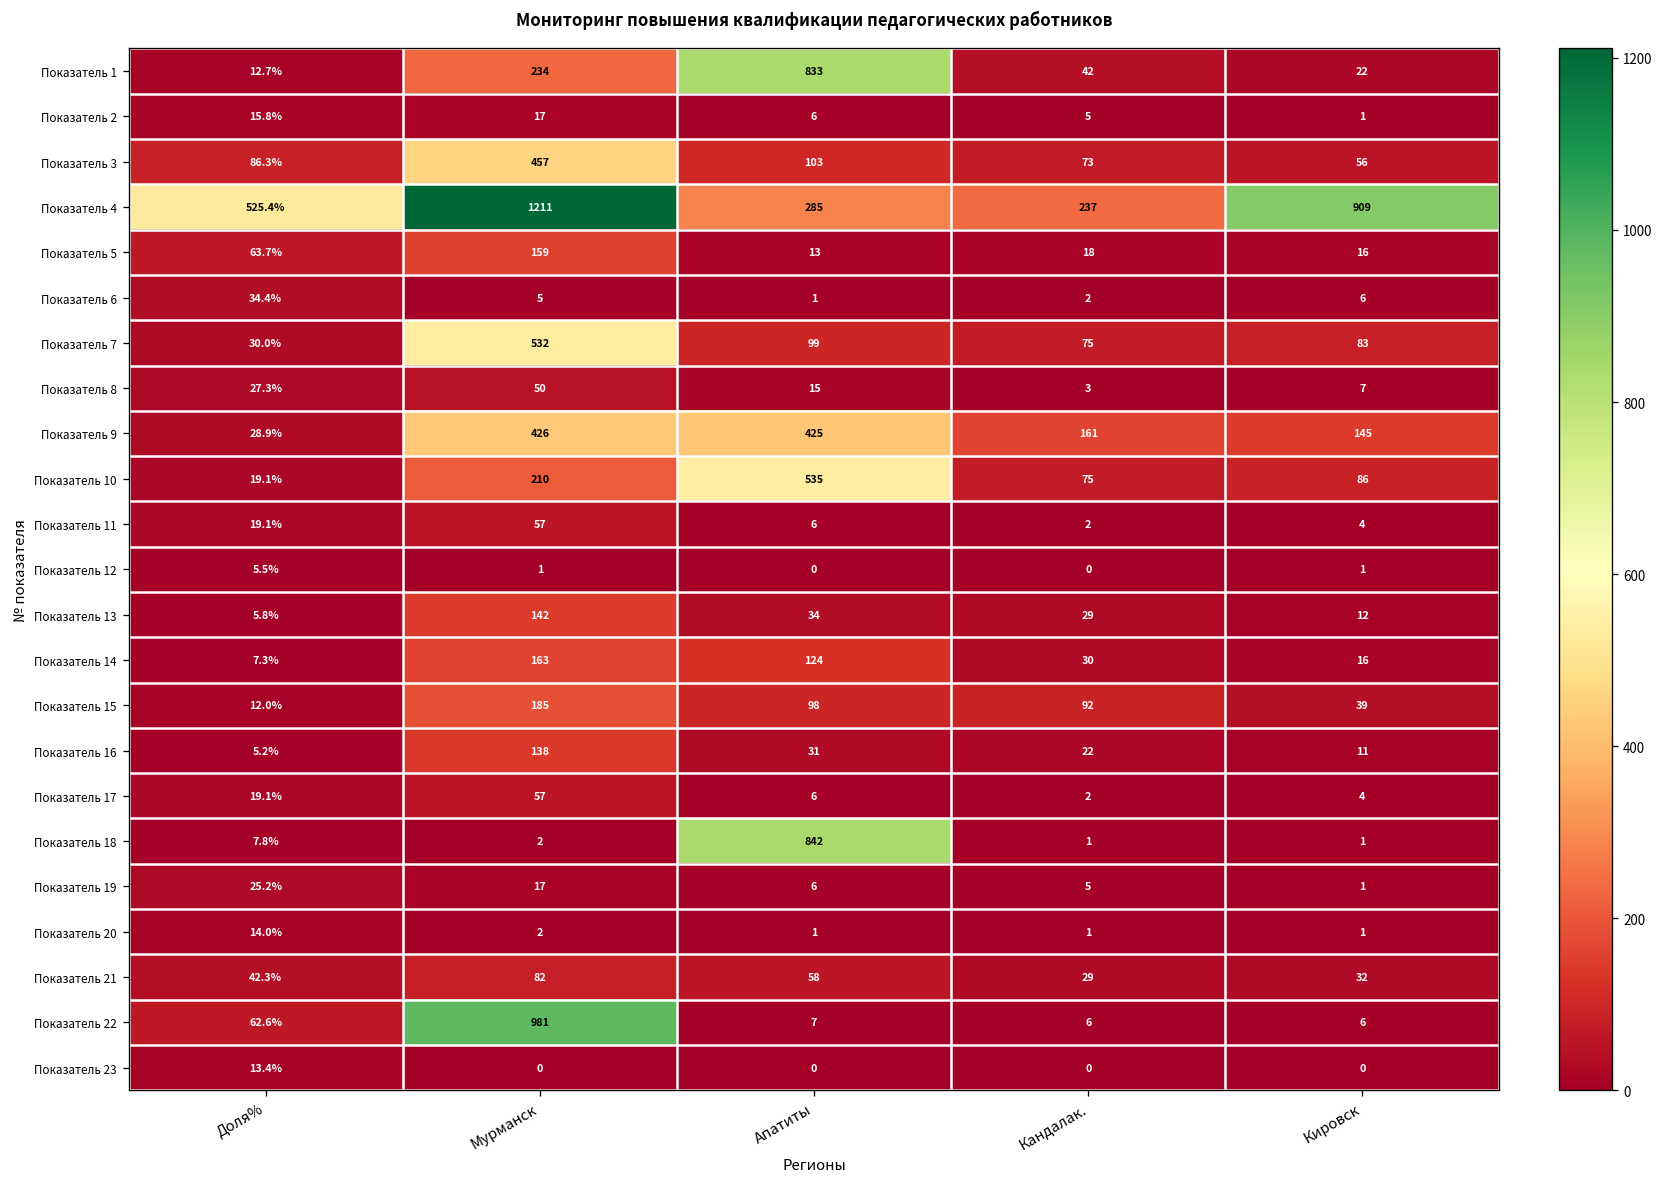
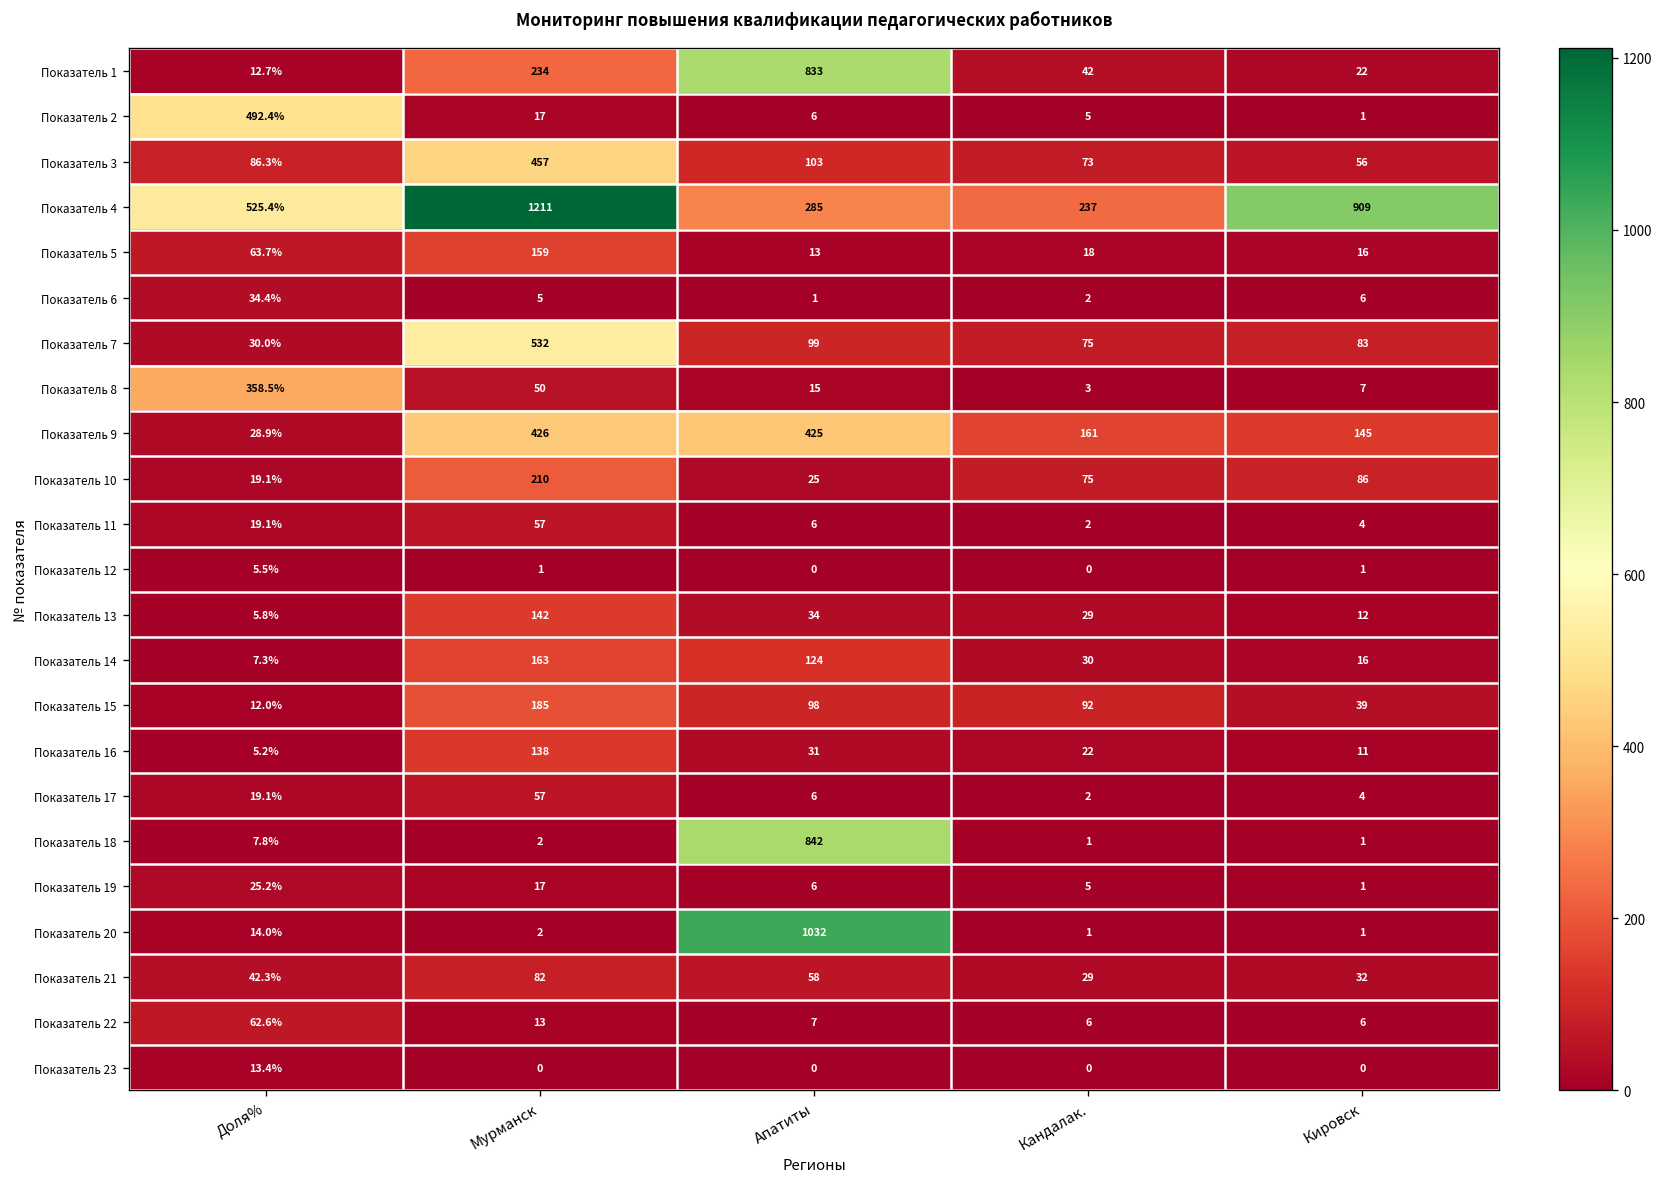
  {
    "Показатель 1": {
      "Доля%": "12.7%",
      "Мурманск": "234",
      "Апатиты": "833",
      "Кандалак.": "42",
      "Кировск": "22"
    },
    "Показатель 2": {
-     "Доля%": "15.8%",
+     "Доля%": "492.4%",
      "Мурманск": "17",
      "Апатиты": "6",
      "Кандалак.": "5",
      "Кировск": "1"
    },
    "Показатель 3": {
      "Доля%": "86.3%",
      "Мурманск": "457",
      "Апатиты": "103",
      "Кандалак.": "73",
      "Кировск": "56"
    },
    "Показатель 4": {
      "Доля%": "525.4%",
      "Мурманск": "1211",
      "Апатиты": "285",
      "Кандалак.": "237",
      "Кировск": "909"
    },
    "Показатель 5": {
      "Доля%": "63.7%",
      "Мурманск": "159",
      "Апатиты": "13",
      "Кандалак.": "18",
      "Кировск": "16"
    },
    "Показатель 6": {
      "Доля%": "34.4%",
      "Мурманск": "5",
      "Апатиты": "1",
      "Кандалак.": "2",
      "Кировск": "6"
    },
    "Показатель 7": {
      "Доля%": "30.0%",
      "Мурманск": "532",
      "Апатиты": "99",
      "Кандалак.": "75",
      "Кировск": "83"
    },
    "Показатель 8": {
-     "Доля%": "27.3%",
+     "Доля%": "358.5%",
      "Мурманск": "50",
      "Апатиты": "15",
      "Кандалак.": "3",
      "Кировск": "7"
    },
    "Показатель 9": {
      "Доля%": "28.9%",
      "Мурманск": "426",
      "Апатиты": "425",
      "Кандалак.": "161",
      "Кировск": "145"
    },
    "Показатель 10": {
      "Доля%": "19.1%",
      "Мурманск": "210",
-     "Апатиты": "535",
+     "Апатиты": "25",
      "Кандалак.": "75",
      "Кировск": "86"
    },
    "Показатель 11": {
      "Доля%": "19.1%",
      "Мурманск": "57",
      "Апатиты": "6",
      "Кандалак.": "2",
      "Кировск": "4"
    },
    "Показатель 12": {
      "Доля%": "5.5%",
      "Мурманск": "1",
      "Апатиты": "0",
      "Кандалак.": "0",
      "Кировск": "1"
    },
    "Показатель 13": {
      "Доля%": "5.8%",
      "Мурманск": "142",
      "Апатиты": "34",
      "Кандалак.": "29",
      "Кировск": "12"
    },
    "Показатель 14": {
      "Доля%": "7.3%",
      "Мурманск": "163",
      "Апатиты": "124",
      "Кандалак.": "30",
      "Кировск": "16"
    },
    "Показатель 15": {
      "Доля%": "12.0%",
      "Мурманск": "185",
      "Апатиты": "98",
      "Кандалак.": "92",
      "Кировск": "39"
    },
    "Показатель 16": {
      "Доля%": "5.2%",
      "Мурманск": "138",
      "Апатиты": "31",
      "Кандалак.": "22",
      "Кировск": "11"
    },
    "Показатель 17": {
      "Доля%": "19.1%",
      "Мурманск": "57",
      "Апатиты": "6",
      "Кандалак.": "2",
      "Кировск": "4"
    },
    "Показатель 18": {
      "Доля%": "7.8%",
      "Мурманск": "2",
      "Апатиты": "842",
      "Кандалак.": "1",
      "Кировск": "1"
    },
    "Показатель 19": {
      "Доля%": "25.2%",
      "Мурманск": "17",
      "Апатиты": "6",
      "Кандалак.": "5",
      "Кировск": "1"
    },
    "Показатель 20": {
      "Доля%": "14.0%",
      "Мурманск": "2",
-     "Апатиты": "1",
+     "Апатиты": "1032",
      "Кандалак.": "1",
      "Кировск": "1"
    },
    "Показатель 21": {
      "Доля%": "42.3%",
      "Мурманск": "82",
      "Апатиты": "58",
      "Кандалак.": "29",
      "Кировск": "32"
    },
    "Показатель 22": {
      "Доля%": "62.6%",
-     "Мурманск": "981",
+     "Мурманск": "13",
      "Апатиты": "7",
      "Кандалак.": "6",
      "Кировск": "6"
    },
    "Показатель 23": {
      "Доля%": "13.4%",
      "Мурманск": "0",
      "Апатиты": "0",
      "Кандалак.": "0",
      "Кировск": "0"
    }
  }
